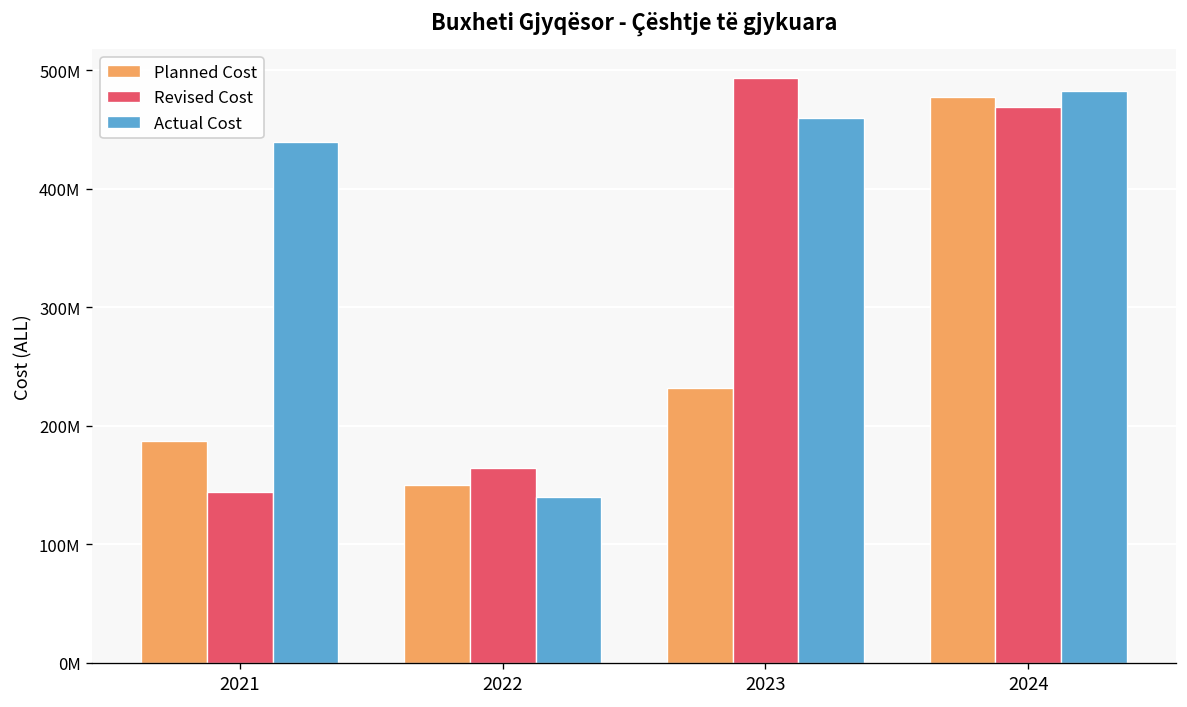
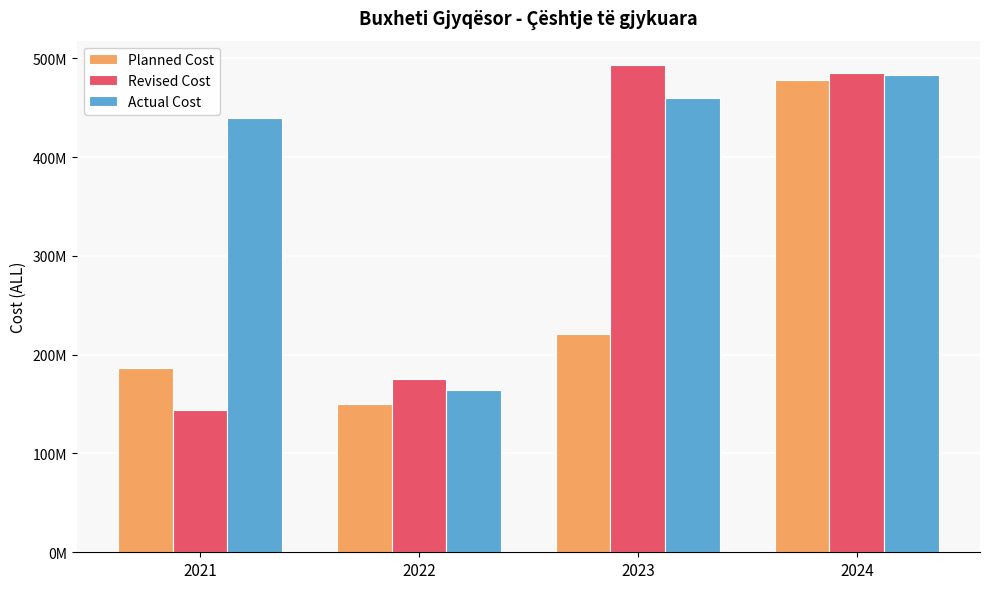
  {
    "Planned Cost": {
      "2021": 190000000,
      "2022": 150000000,
-     "2023": 230000000,
+     "2023": 220000000,
      "2024": 480000000
    },
    "Revised Cost": {
      "2021": 140000000,
-     "2022": 160000000,
+     "2022": 180000000,
      "2023": 490000000,
-     "2024": 470000000
+     "2024": 480000000
    },
    "Actual Cost": {
      "2021": 440000000,
-     "2022": 140000000,
+     "2022": 160000000,
      "2023": 460000000,
      "2024": 480000000
    }
  }
